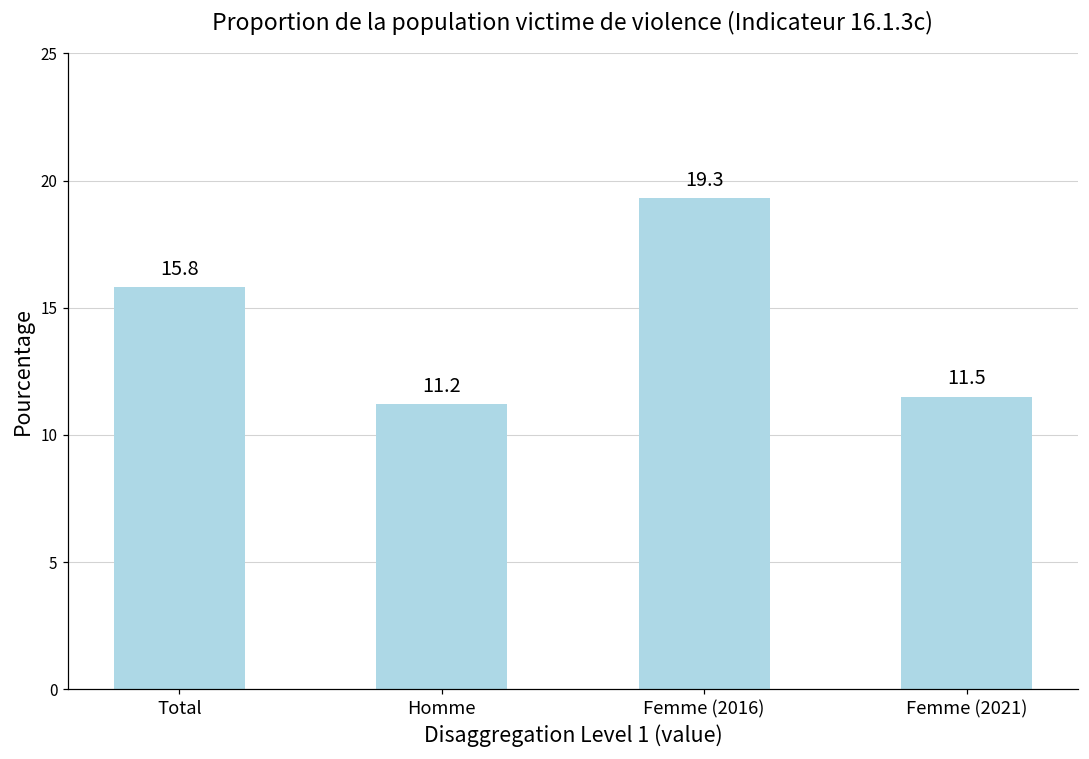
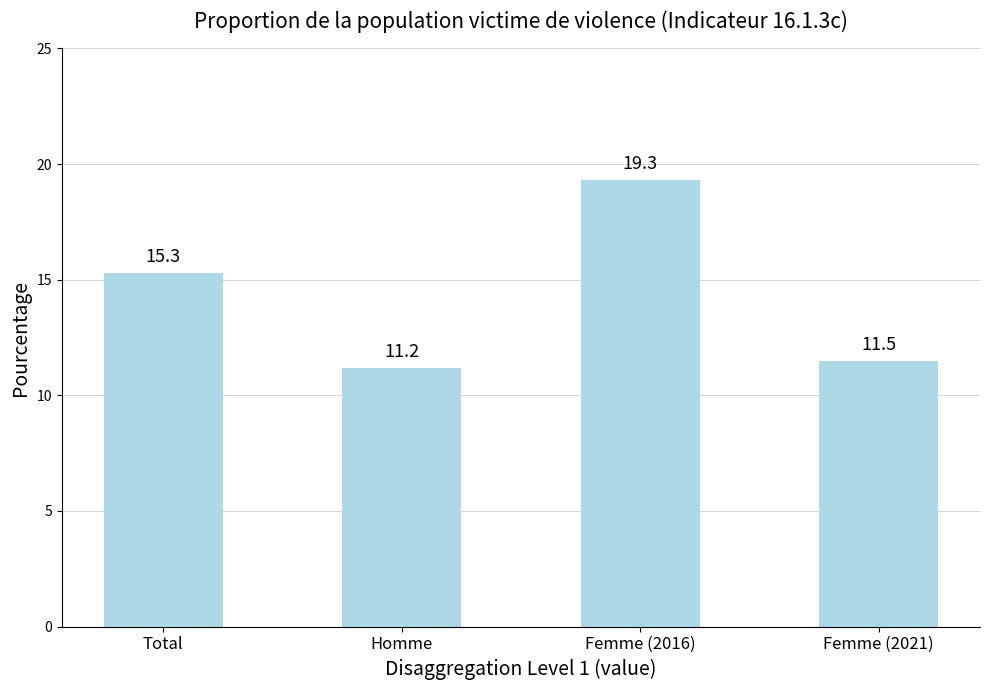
  {
-   "Total": 15.8,
+   "Total": 15.3,
    "Homme": 11.2,
    "Femme (2016)": 19.3,
    "Femme (2021)": 11.5
  }
